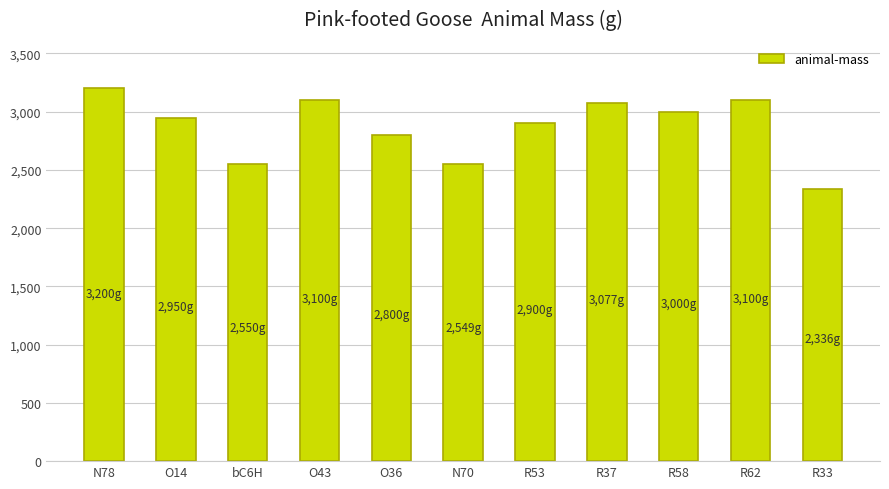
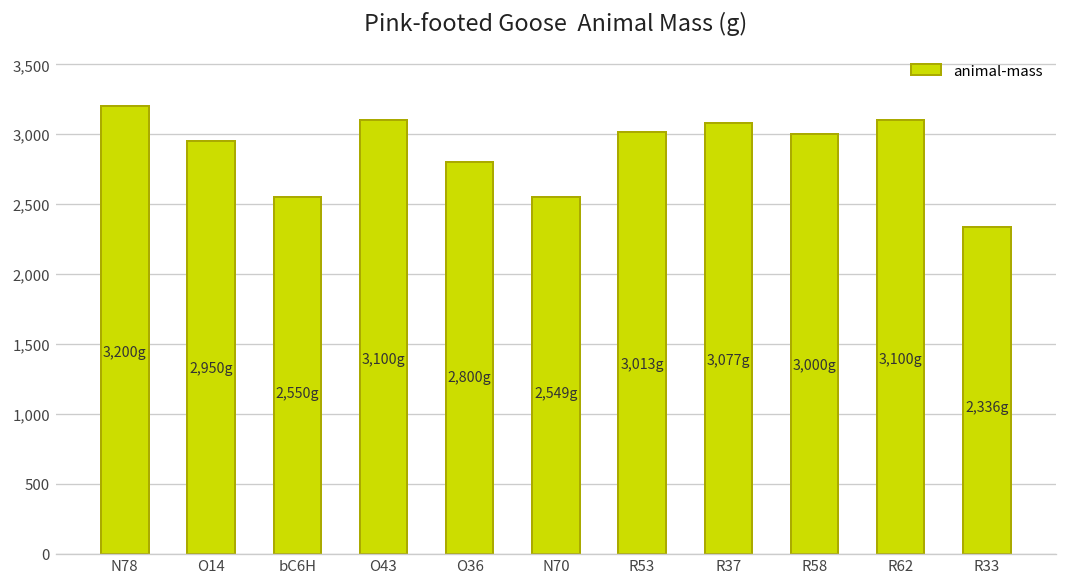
  {
    "N78": "3,200g",
    "O14": "2,950g",
    "bC6H": "2,550g",
    "O43": "3,100g",
    "O36": "2,800g",
    "N70": "2,549g",
-   "R53": "2,900g",
+   "R53": "3,013g",
    "R37": "3,077g",
    "R58": "3,000g",
    "R62": "3,100g",
    "R33": "2,336g"
  }
